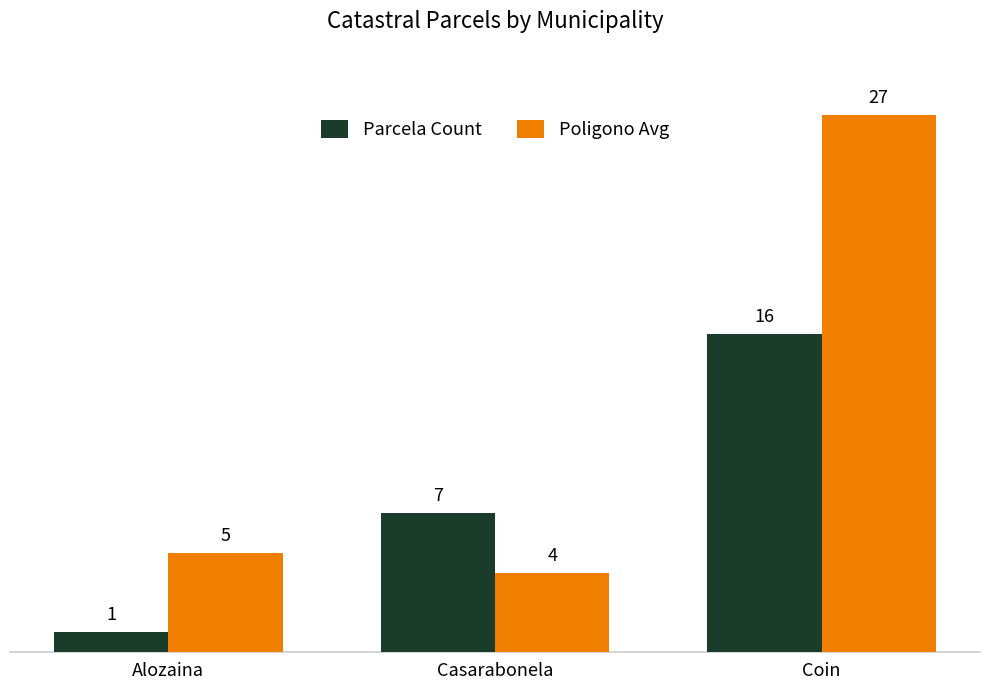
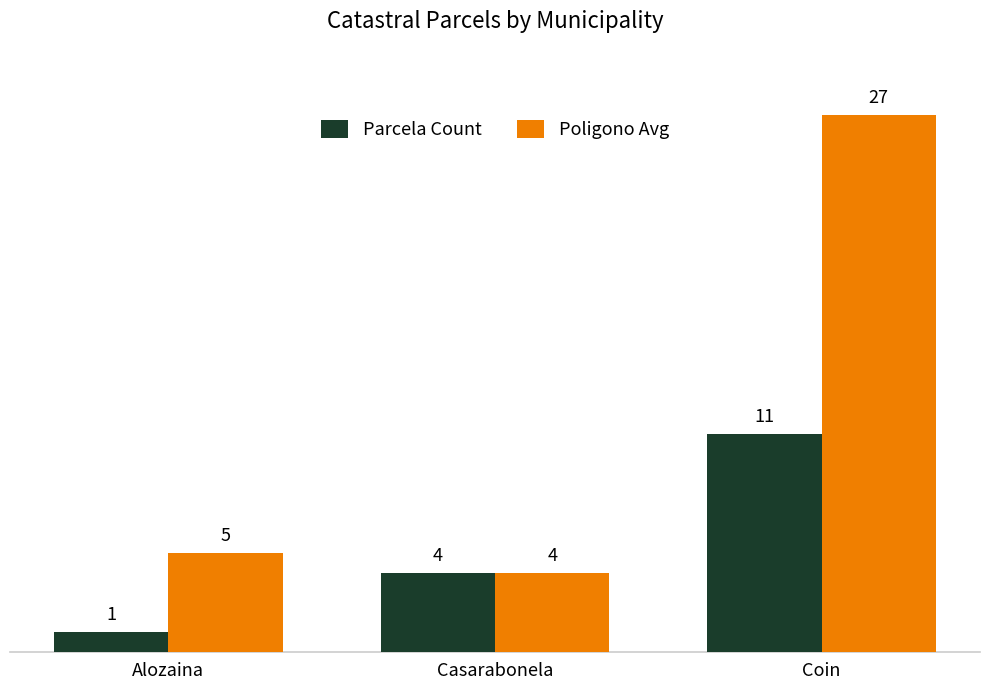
  {
    "Parcela Count": {
      "Alozaina": 1,
-     "Casarabonela": 7,
-     "Coin": 16
+     "Casarabonela": 4,
+     "Coin": 11
    },
    "Poligono Avg": {
      "Alozaina": 5,
      "Casarabonela": 4,
      "Coin": 27
    }
  }
